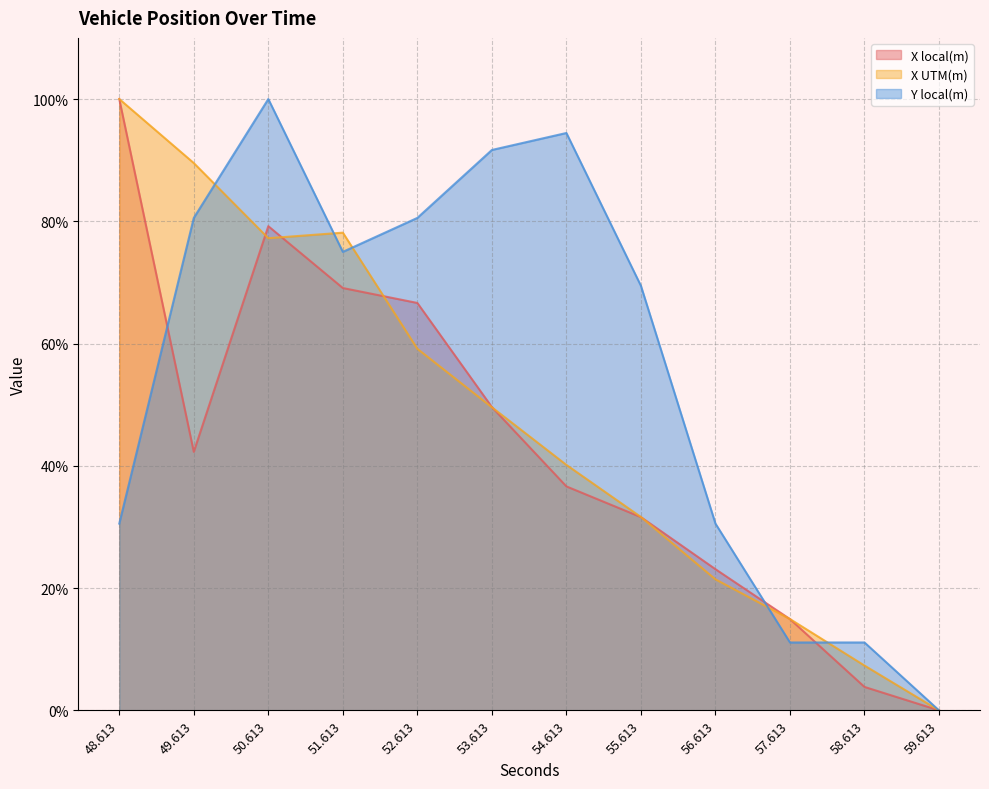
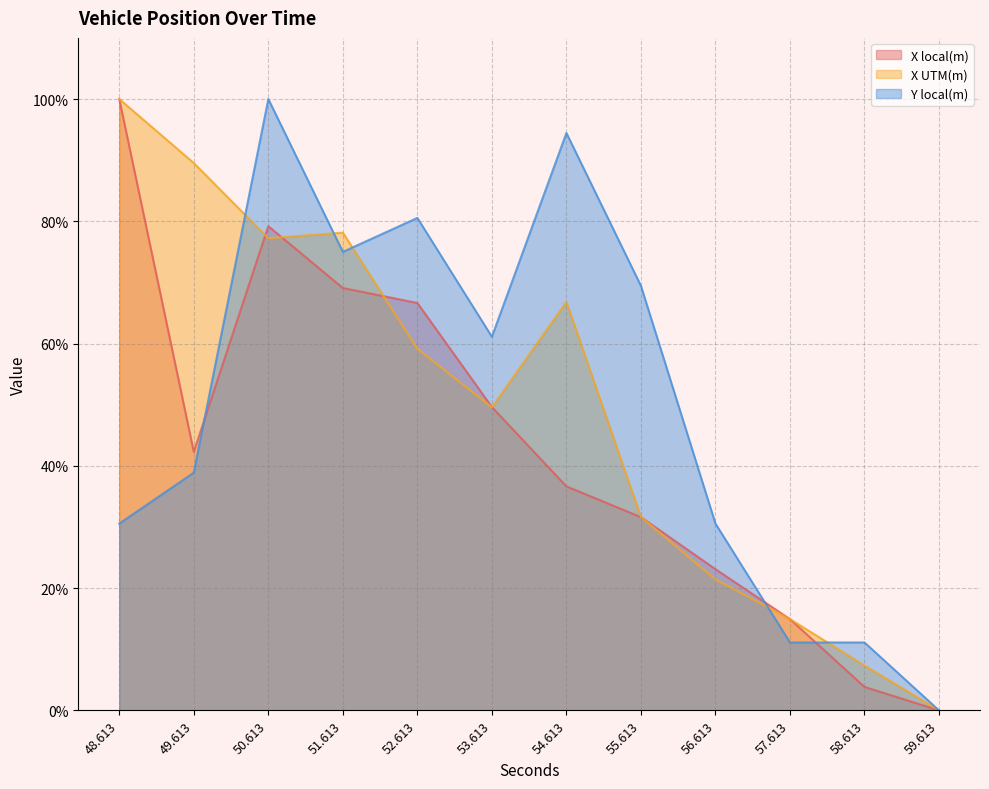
  {
    "X local(m)": {
      "49.613": "42%",
      "50.613": "79%",
      "51.613": "69%",
      "52.613": "67%",
      "54.613": "37%",
      "56.613": "23%",
      "58.613": "4%"
    },
    "X UTM(m)": {
      "49.613": "90%",
      "50.613": "77%",
      "51.613": "78%",
      "52.613": "59%",
-     "54.613": "40%",
+     "54.613": "67%",
      "56.613": "21%",
      "58.613": "7%"
    },
    "Y local(m)": {
      "48.613": "31%",
-     "49.613": "81%",
+     "49.613": "39%",
      "50.613": "100%",
      "51.613": "75%",
      "52.613": "81%",
-     "53.613": "92%",
+     "53.613": "61%",
      "54.613": "94%",
      "55.613": "69%",
      "56.613": "31%",
      "57.613": "11%",
      "58.613": "11%"
    }
  }
